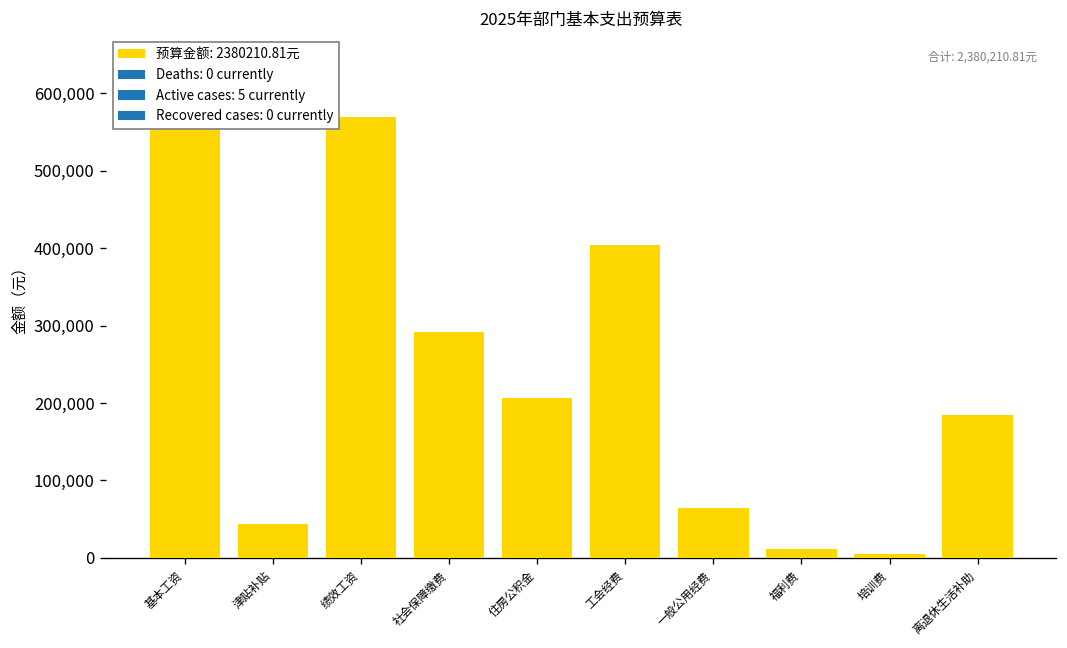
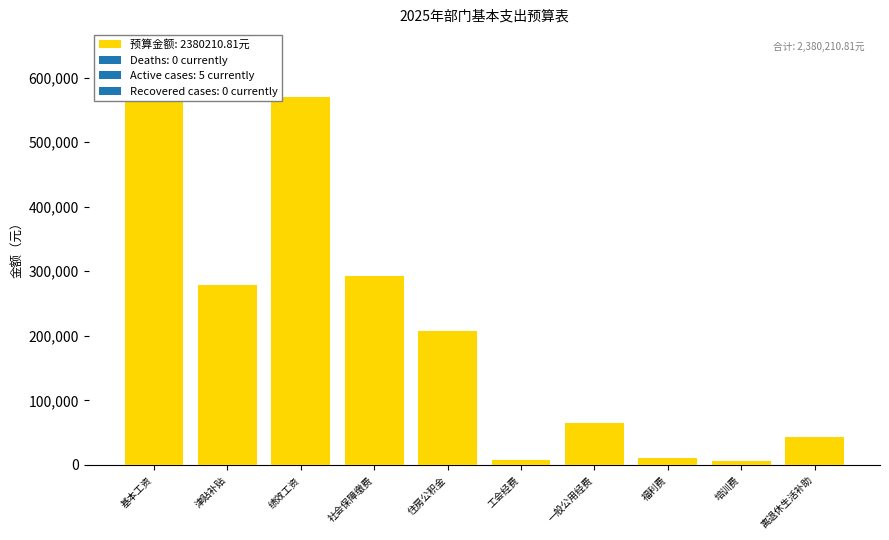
  {
-   "津贴补贴": "40,000",
+   "津贴补贴": "280,000",
    "绩效工资": "570,000",
    "社会保障缴费": "290,000",
    "住房公积金": "210,000",
-   "工会经费": "400,000",
+   "工会经费": "10,000",
    "一般公用经费": "60,000",
    "福利费": "10,000",
    "培训费": "10,000",
-   "离退休生活补助": "180,000"
+   "离退休生活补助": "40,000"
  }
